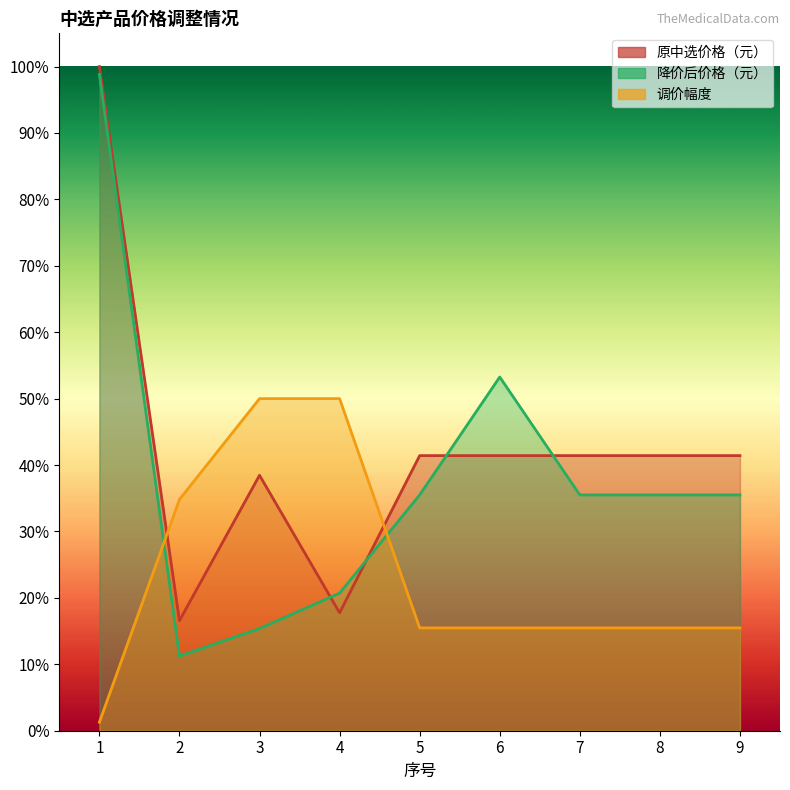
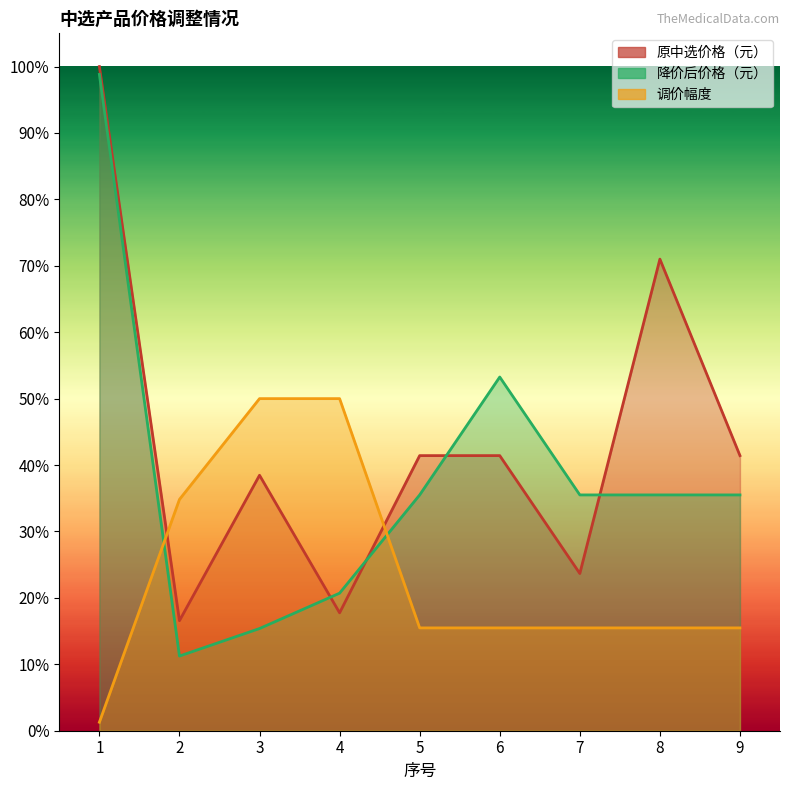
  {
    "原中选价格（元）": {
      "1": "100%",
      "2": "17%",
      "3": "38%",
      "4": "18%",
      "5": "41%",
      "6": "41%",
-     "7": "41%",
-     "8": "41%",
+     "7": "24%",
+     "8": "71%",
      "9": "41%"
    },
    "降价后价格（元）": {
      "1": "99%",
      "2": "11%",
      "3": "15%",
      "4": "21%",
      "5": "36%",
      "6": "53%",
      "7": "36%",
      "8": "36%",
      "9": "36%"
    },
    "调价幅度": {
      "1": "1%",
      "2": "35%",
      "3": "50%",
      "4": "50%",
      "5": "15%",
      "6": "15%",
      "7": "15%",
      "8": "15%",
      "9": "15%"
    }
  }
